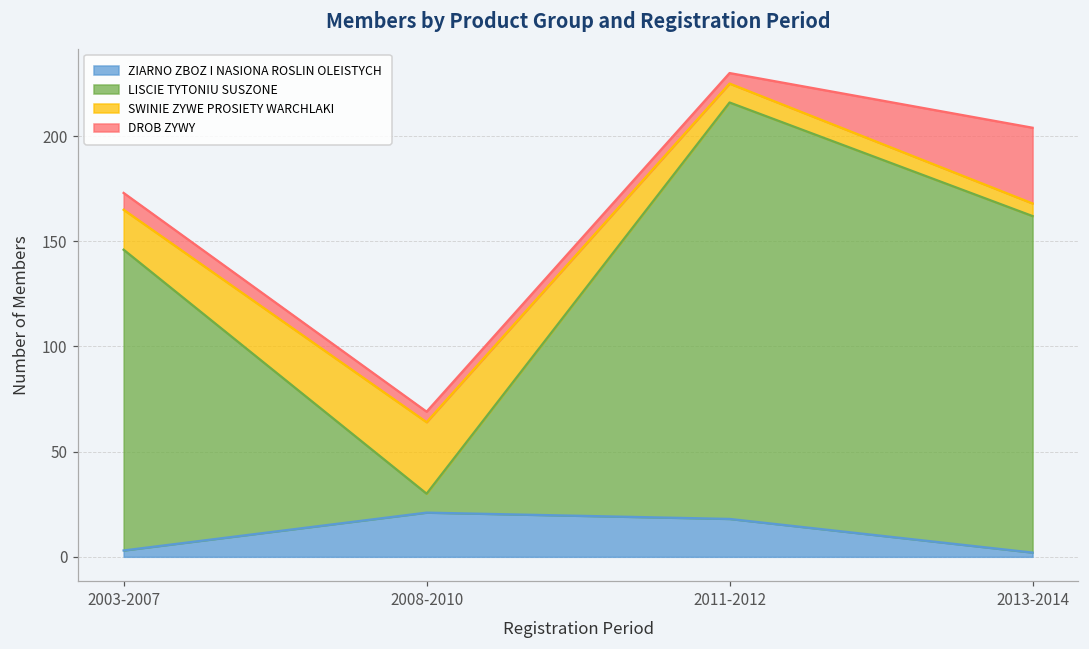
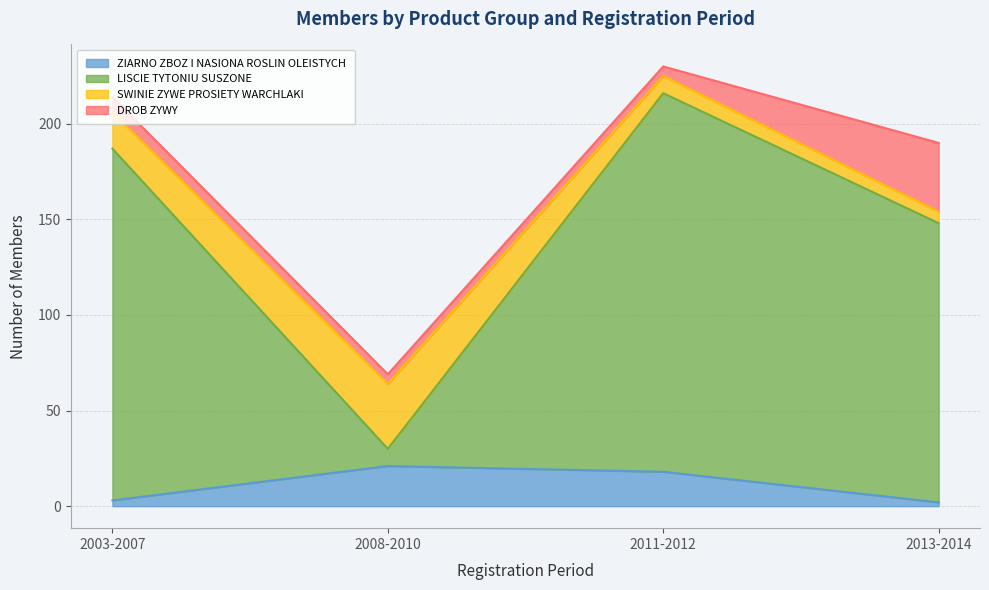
  {
    "ZIARNO ZBOZ I NASIONA ROSLIN OLEISTYCH": {
      "2003-2007": 3,
      "2008-2010": 21,
      "2011-2012": 18,
      "2013-2014": 2
    },
    "LISCIE TYTONIU SUSZONE": {
-     "2003-2007": 143,
+     "2003-2007": 184,
      "2008-2010": 9,
      "2011-2012": 198,
-     "2013-2014": 160
+     "2013-2014": 146
    },
    "SWINIE ZYWE PROSIETY WARCHLAKI": {
      "2008-2010": 34,
      "2011-2012": 9,
      "2013-2014": 6
    },
    "DROB ZYWY": {
      "2008-2010": 5,
      "2011-2012": 5,
      "2013-2014": 36
    }
  }
